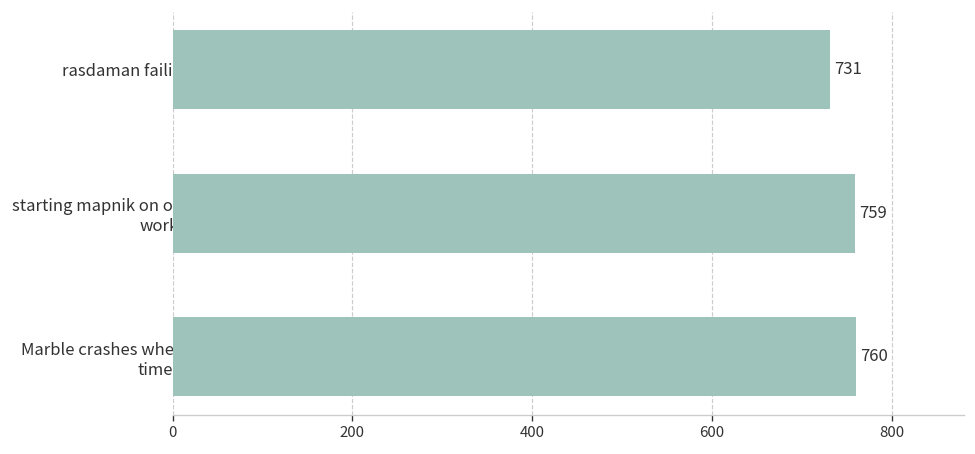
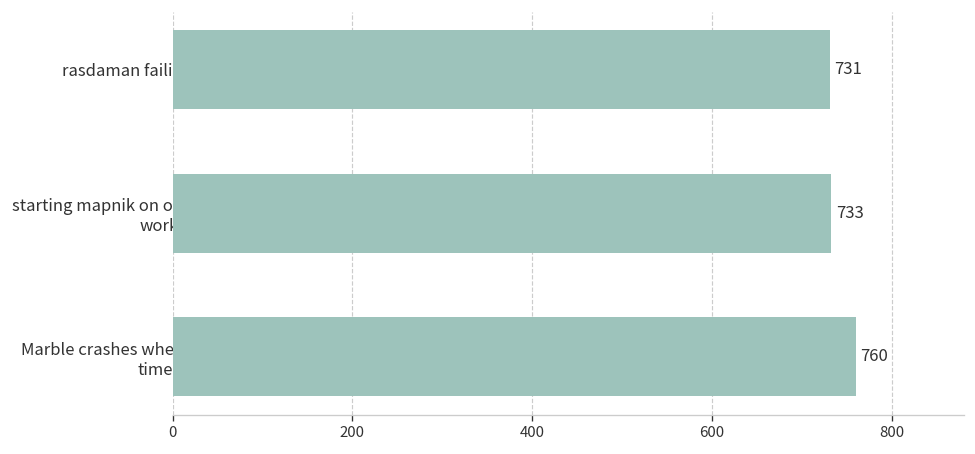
  {
    "rasdaman failing to build": 731,
-   "starting mapnik on osgeo-live doesn't work": 759,
+   "starting mapnik on osgeo-live doesn't work": 733,
    "Marble crashes when zooming in 17 times": 760
  }
